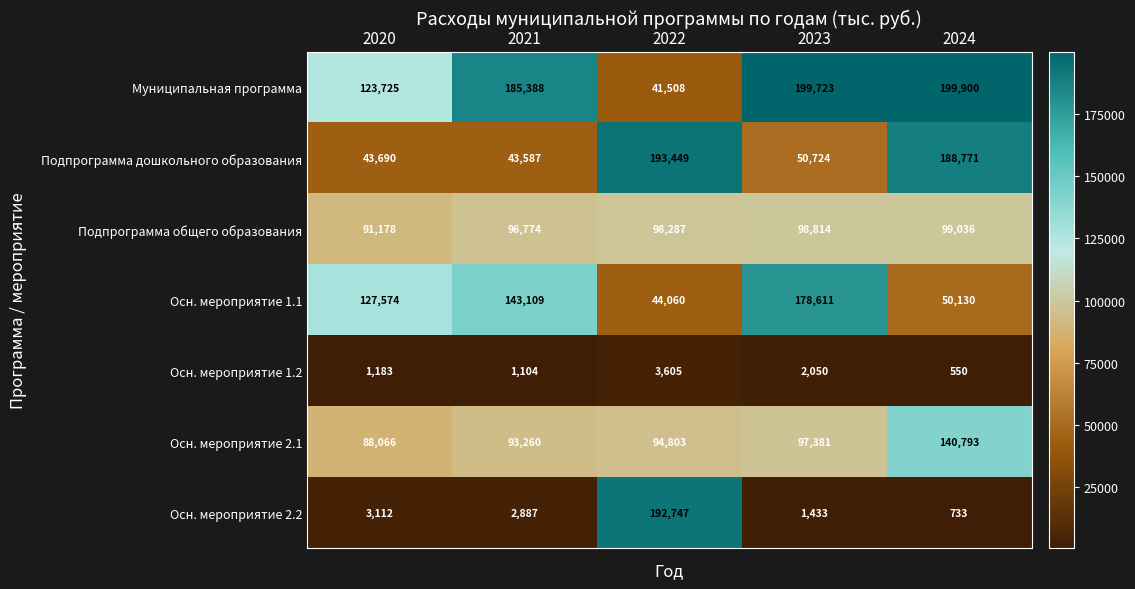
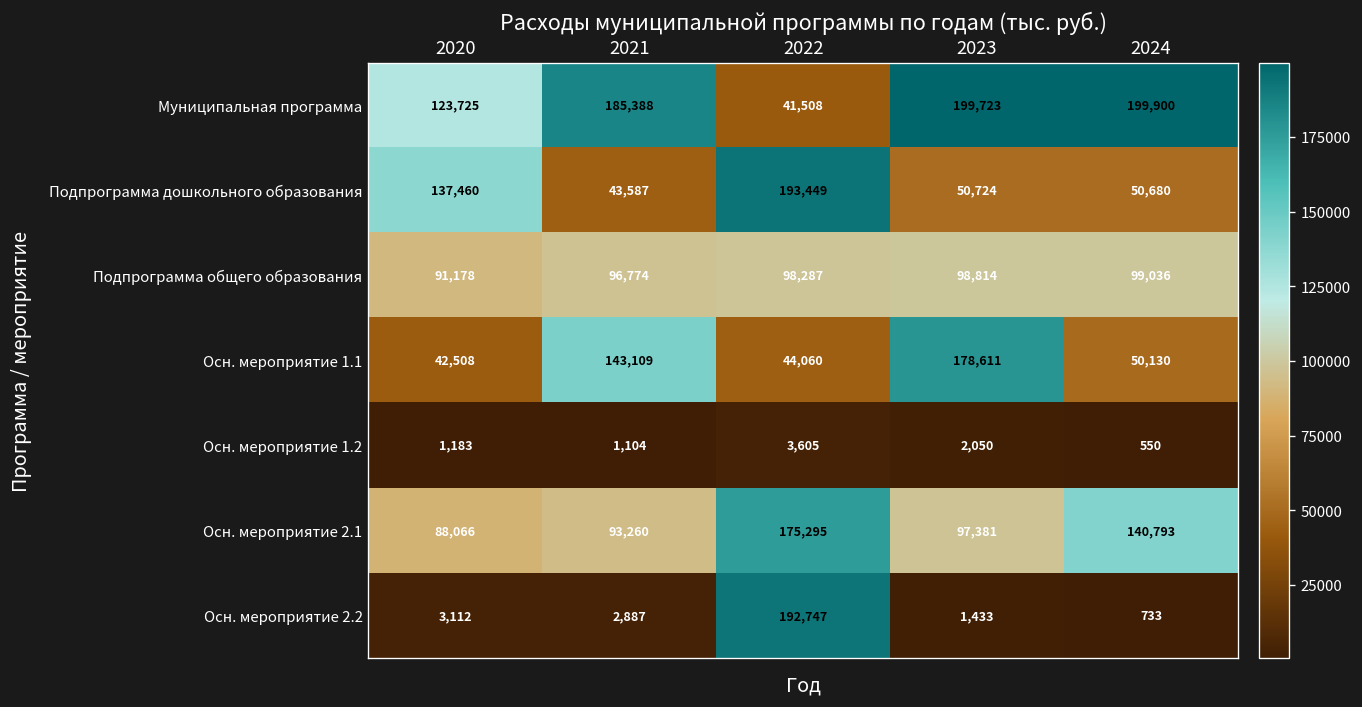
  {
    "Муниципальная программа": {
      "2020": "123,725",
      "2021": "185,388",
      "2022": "41,508",
      "2023": "199,723",
      "2024": "199,900"
    },
    "Подпрограмма дошкольного образования": {
-     "2020": "43,690",
+     "2020": "137,460",
      "2021": "43,587",
      "2022": "193,449",
      "2023": "50,724",
-     "2024": "188,771"
+     "2024": "50,680"
    },
    "Подпрограмма общего образования": {
      "2020": "91,178",
      "2021": "96,774",
      "2022": "98,287",
      "2023": "98,814",
      "2024": "99,036"
    },
    "Осн. мероприятие 1.1": {
-     "2020": "127,574",
+     "2020": "42,508",
      "2021": "143,109",
      "2022": "44,060",
      "2023": "178,611",
      "2024": "50,130"
    },
    "Осн. мероприятие 1.2": {
      "2020": "1,183",
      "2021": "1,104",
      "2022": "3,605",
      "2023": "2,050",
      "2024": "550"
    },
    "Осн. мероприятие 2.1": {
      "2020": "88,066",
      "2021": "93,260",
-     "2022": "94,803",
+     "2022": "175,295",
      "2023": "97,381",
      "2024": "140,793"
    },
    "Осн. мероприятие 2.2": {
      "2020": "3,112",
      "2021": "2,887",
      "2022": "192,747",
      "2023": "1,433",
      "2024": "733"
    }
  }
